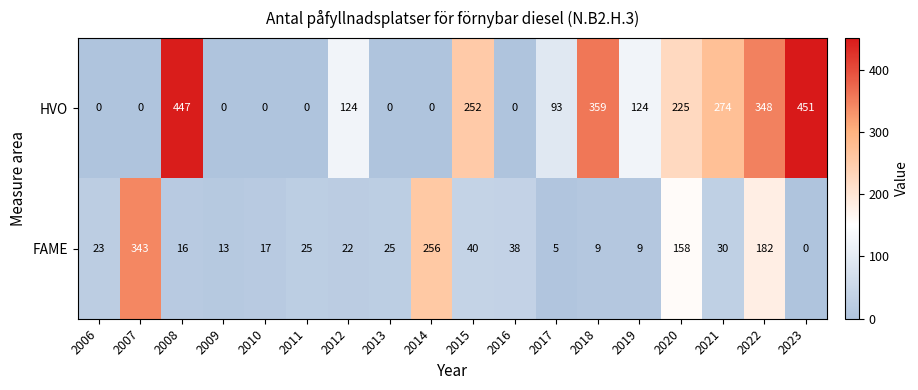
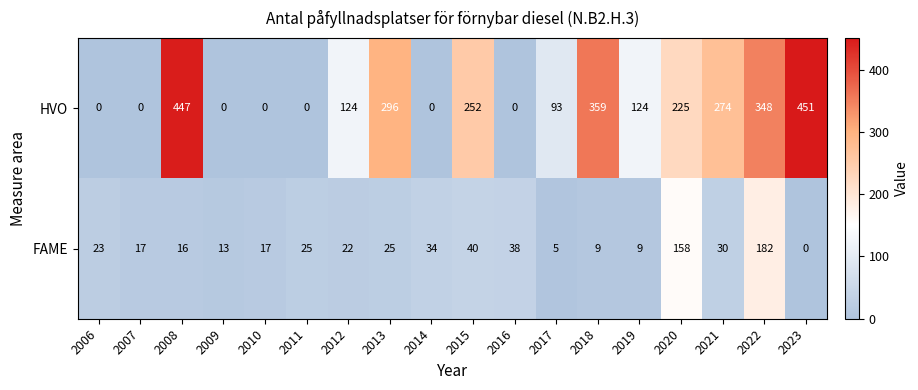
  {
    "HVO": {
      "2006": 0,
      "2007": 0,
      "2008": 447,
      "2009": 0,
      "2010": 0,
      "2011": 0,
      "2012": 124,
-     "2013": 0,
+     "2013": 296,
      "2014": 0,
      "2015": 252,
      "2016": 0,
      "2017": 93,
      "2018": 359,
      "2019": 124,
      "2020": 225,
      "2021": 274,
      "2022": 348,
      "2023": 451
    },
    "FAME": {
      "2006": 23,
-     "2007": 343,
+     "2007": 17,
      "2008": 16,
      "2009": 13,
      "2010": 17,
      "2011": 25,
      "2012": 22,
      "2013": 25,
-     "2014": 256,
+     "2014": 34,
      "2015": 40,
      "2016": 38,
      "2017": 5,
      "2018": 9,
      "2019": 9,
      "2020": 158,
      "2021": 30,
      "2022": 182,
      "2023": 0
    }
  }
